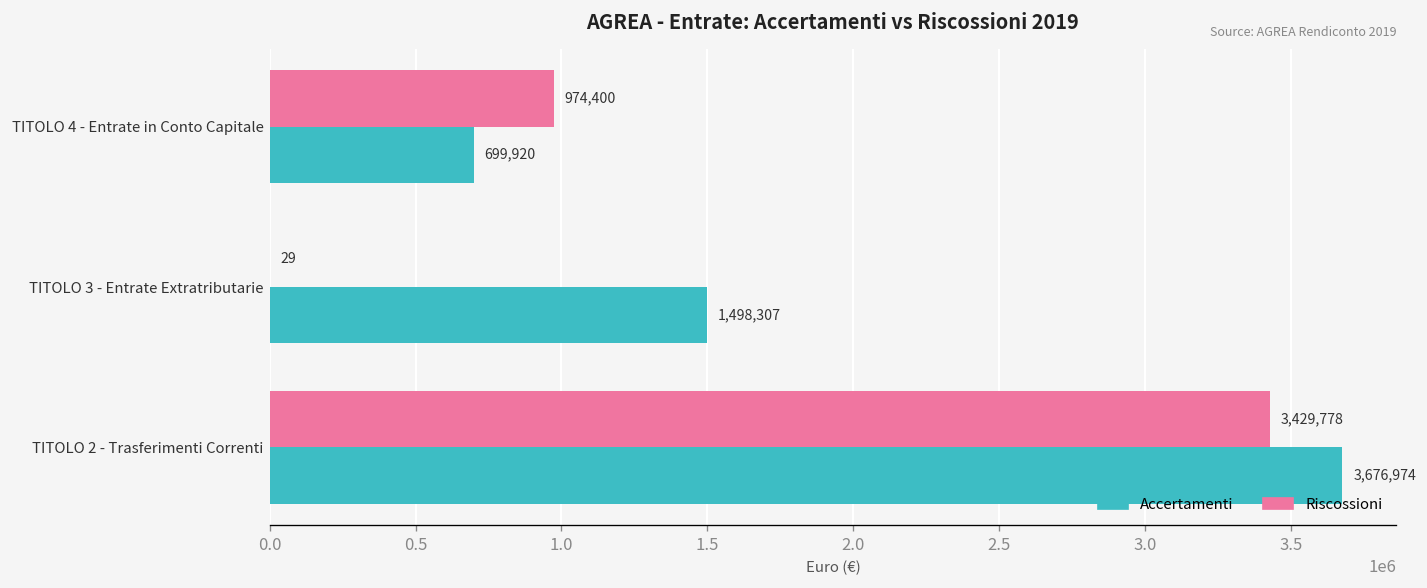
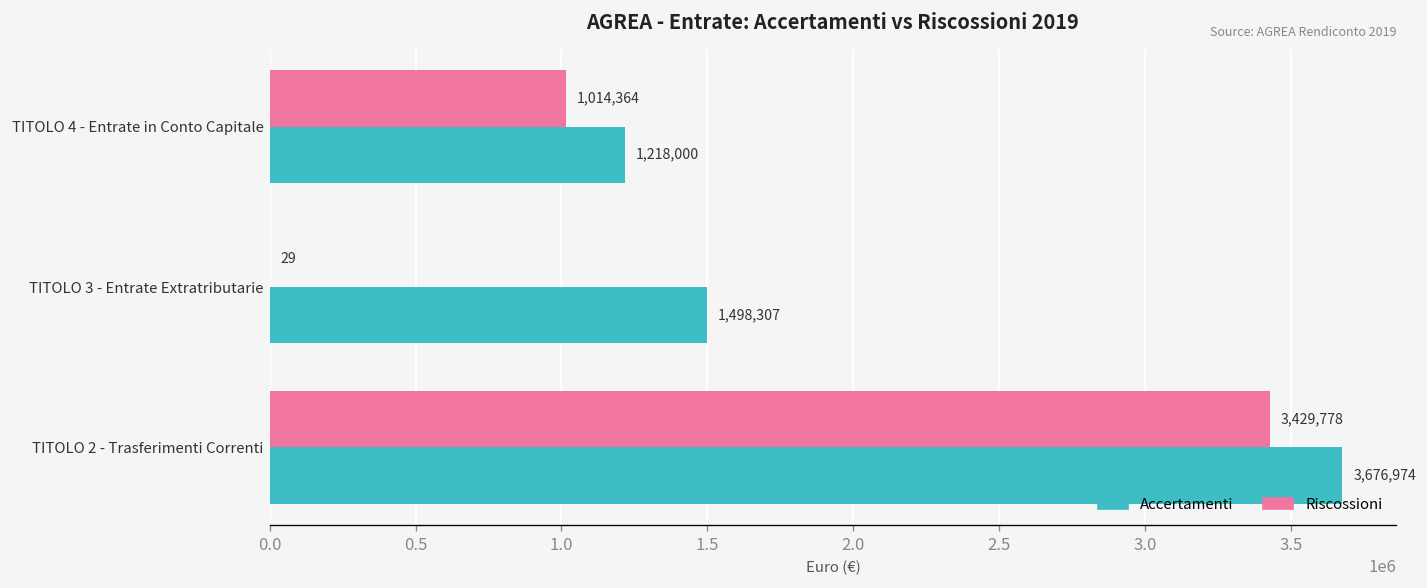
  {
    "Accertamenti": {
-     "TITOLO 4 - Entrate in Conto Capitale": "699,920",
+     "TITOLO 4 - Entrate in Conto Capitale": "1,218,000",
      "TITOLO 3 - Entrate Extratributarie": "1,498,307",
      "TITOLO 2 - Trasferimenti Correnti": "3,676,974"
    },
    "Riscossioni": {
-     "TITOLO 4 - Entrate in Conto Capitale": "974,400",
+     "TITOLO 4 - Entrate in Conto Capitale": "1,014,364",
      "TITOLO 3 - Entrate Extratributarie": "29",
      "TITOLO 2 - Trasferimenti Correnti": "3,429,778"
    }
  }
